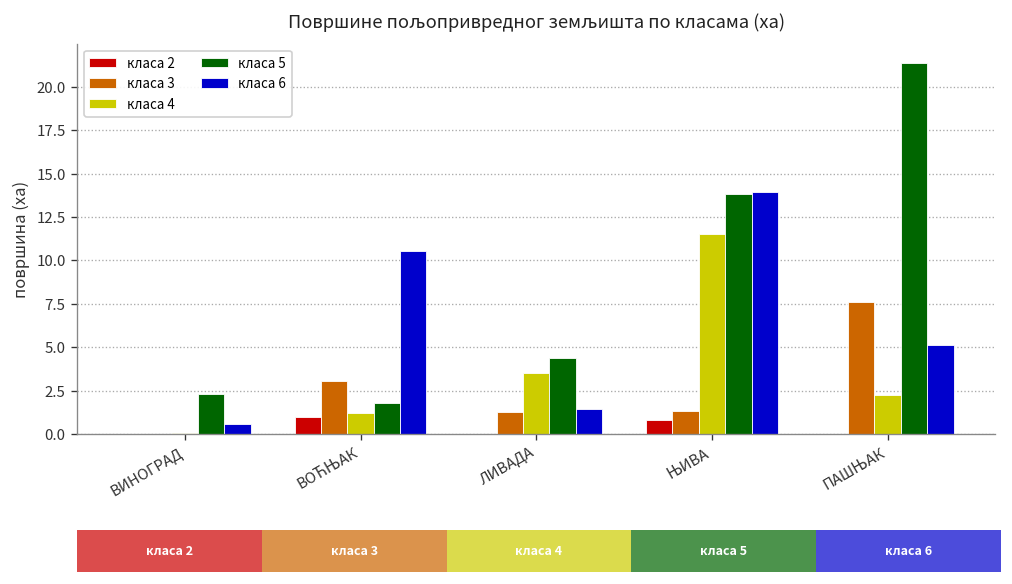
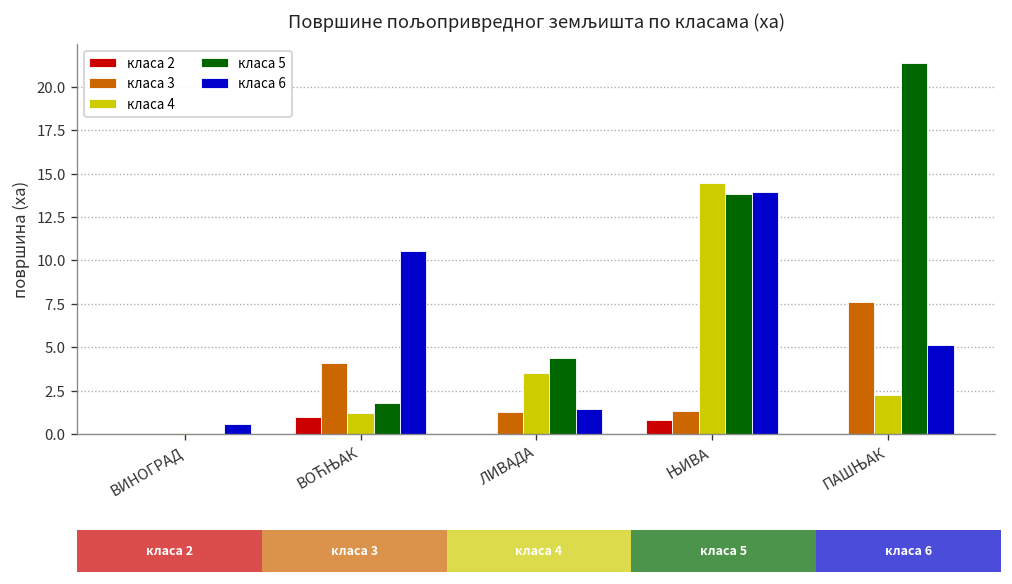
  {
    "класа 2": {
      "ВИНОГРАД": 0.0,
      "ВОЋЊАК": 1.0,
      "ЛИВАДА": 0.0,
      "ЊИВА": 0.8
    },
    "класа 3": {
      "ВИНОГРАД": 0.0,
-     "ВОЋЊАК": 3.0,
+     "ВОЋЊАК": 4.1,
      "ЛИВАДА": 1.3,
      "ЊИВА": 1.3,
      "ПАШЊАК": 7.6
    },
    "класа 4": {
      "ВОЋЊАК": 1.2,
      "ЛИВАДА": 3.5,
-     "ЊИВА": 11.5,
+     "ЊИВА": 14.4,
      "ПАШЊАК": 2.2
    },
    "класа 5": {
-     "ВИНОГРАД": 2.3,
+     "ВИНОГРАД": 0.0,
      "ВОЋЊАК": 1.8,
      "ЛИВАДА": 4.4,
      "ЊИВА": 13.8,
      "ПАШЊАК": 21.4
    },
    "класа 6": {
      "ВИНОГРАД": 0.6,
      "ВОЋЊАК": 10.5,
      "ЛИВАДА": 1.5,
      "ЊИВА": 13.9,
      "ПАШЊАК": 5.1
    }
  }
